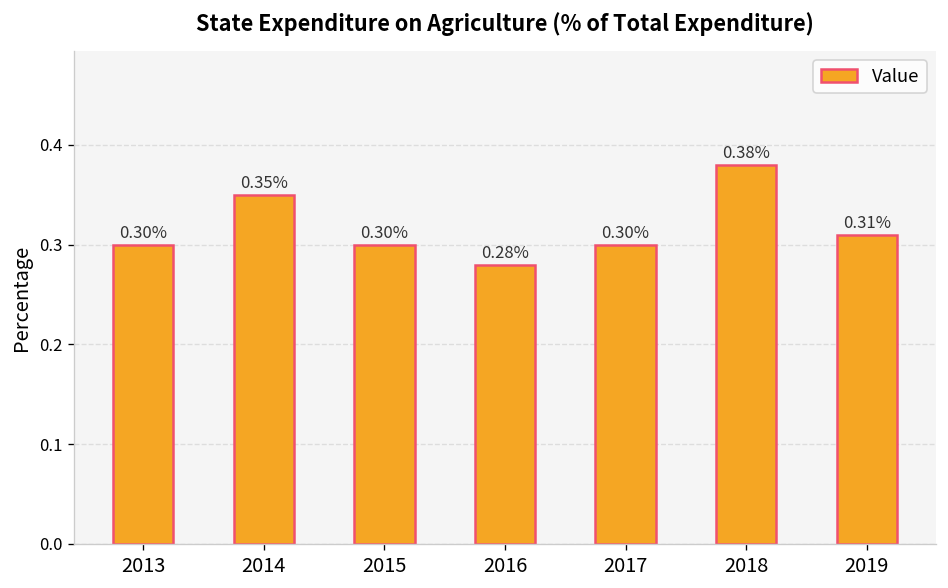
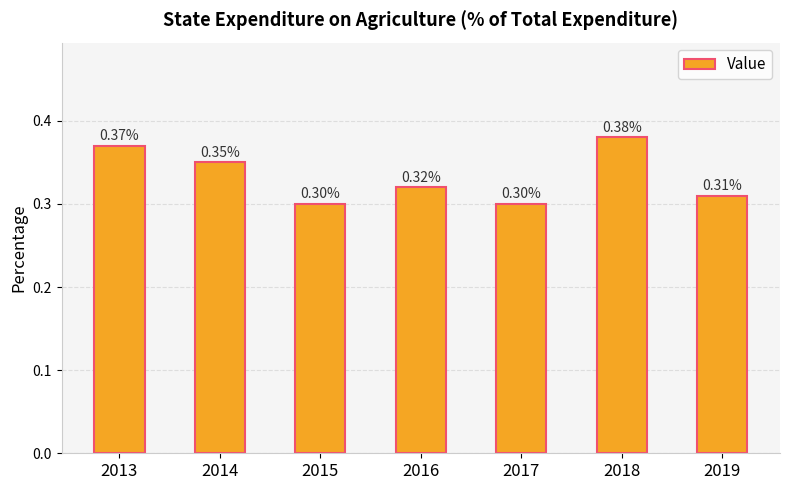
  {
-   "2013": "0.30%",
+   "2013": "0.37%",
    "2014": "0.35%",
    "2015": "0.30%",
-   "2016": "0.28%",
+   "2016": "0.32%",
    "2017": "0.30%",
    "2018": "0.38%",
    "2019": "0.31%"
  }
